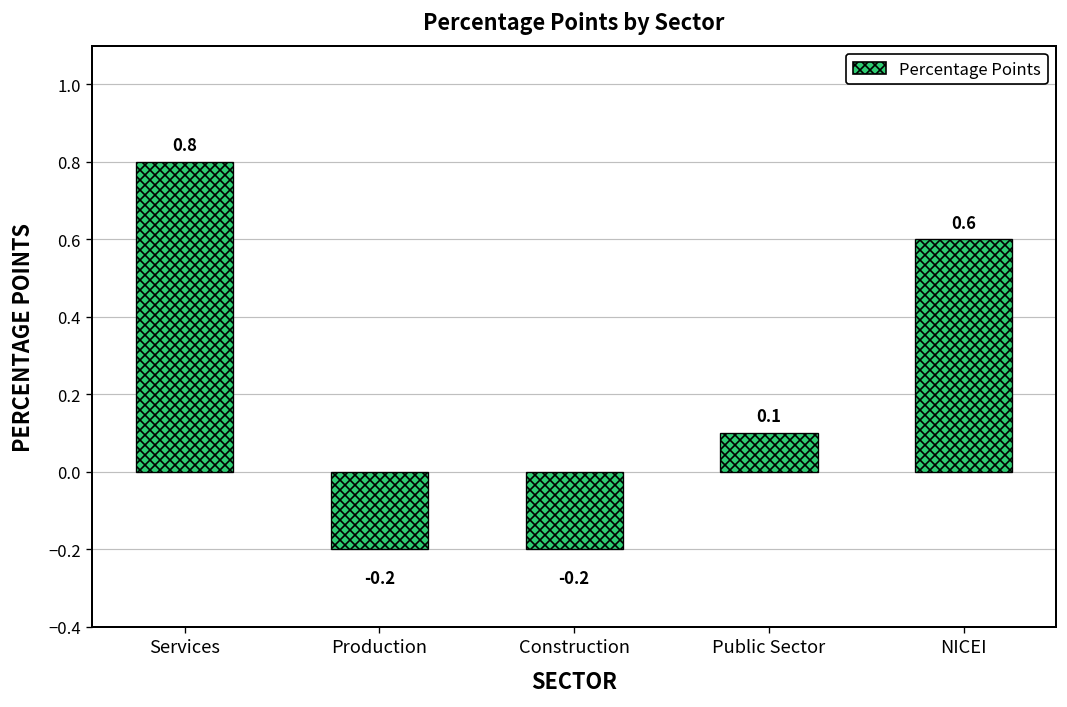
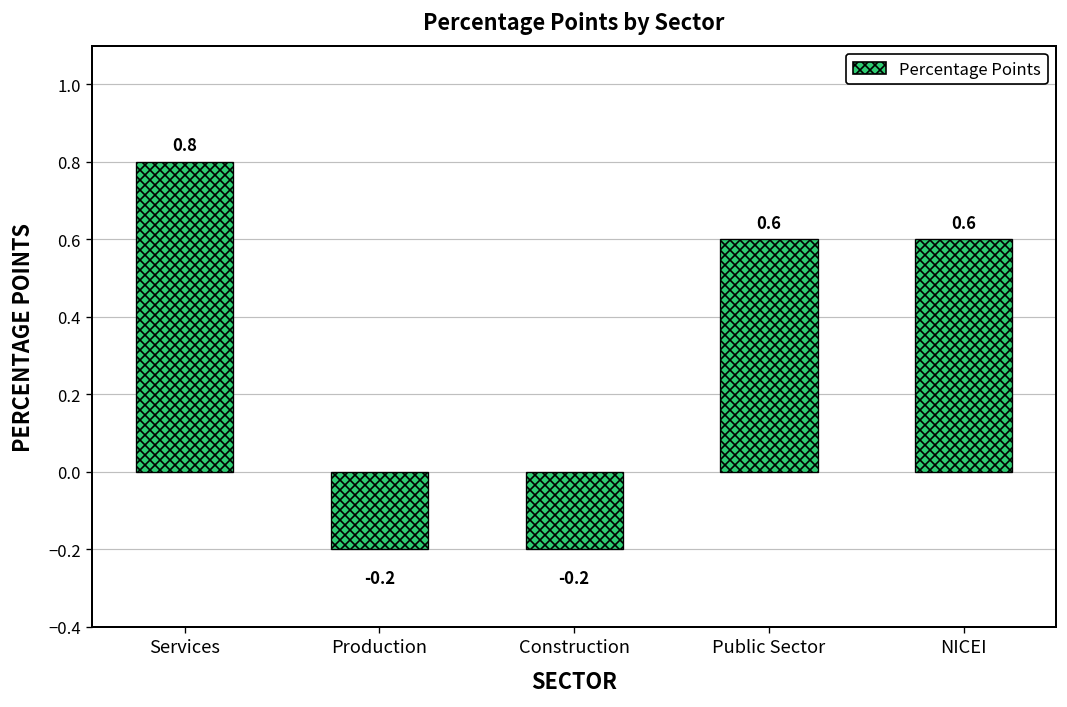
  {
    "Services": 0.8,
    "Production": -0.2,
    "Construction": -0.2,
-   "Public Sector": 0.1,
+   "Public Sector": 0.6,
    "NICEI": 0.6
  }
